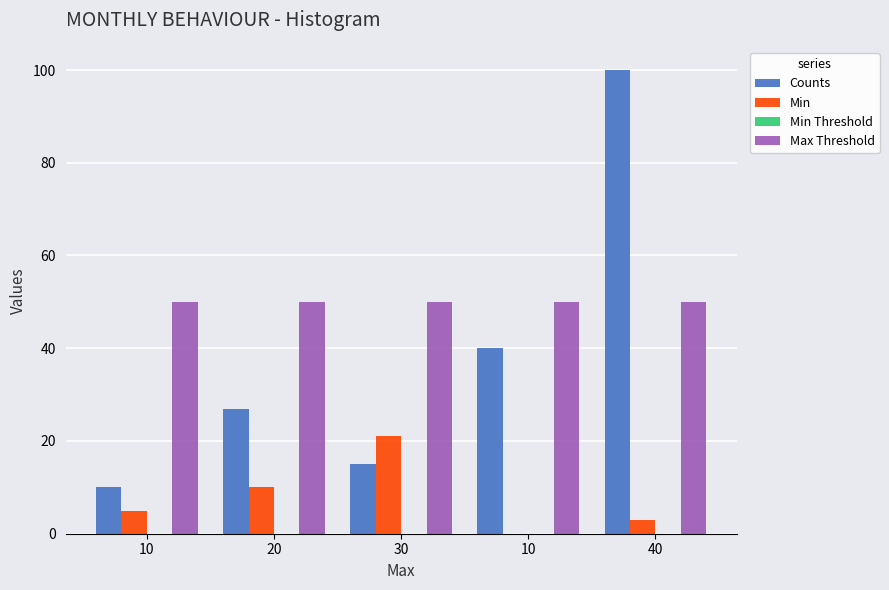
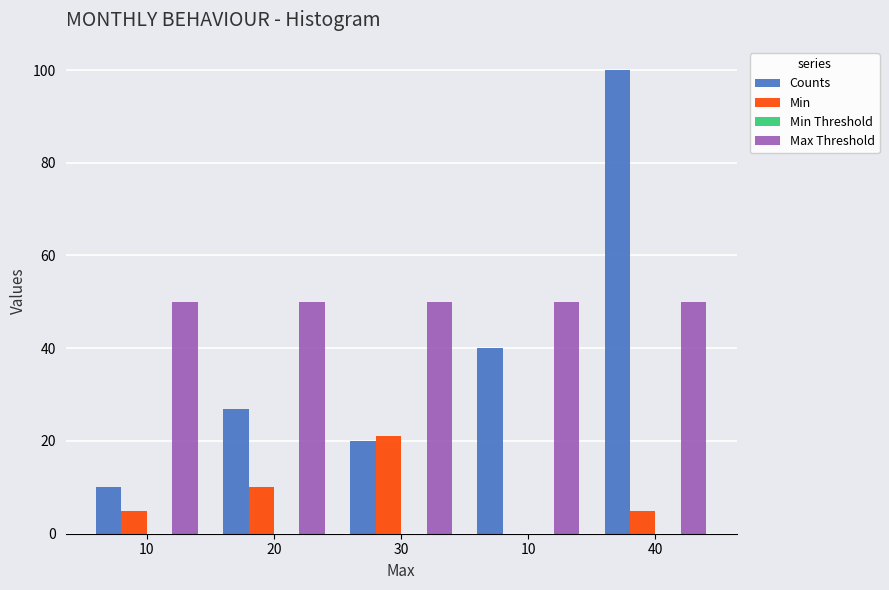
  {
    "Counts": {
      "20": 27,
-     "30": 15,
+     "30": 20,
      "40": 100
    },
    "Min": {
      "20": 10,
      "30": 21,
-     "40": 3
+     "40": 5
    },
    "Min Threshold": {
      "20": 0,
      "30": 0,
      "40": 0
    },
    "Max Threshold": {
      "20": 50,
      "30": 50,
      "40": 50
    }
  }
